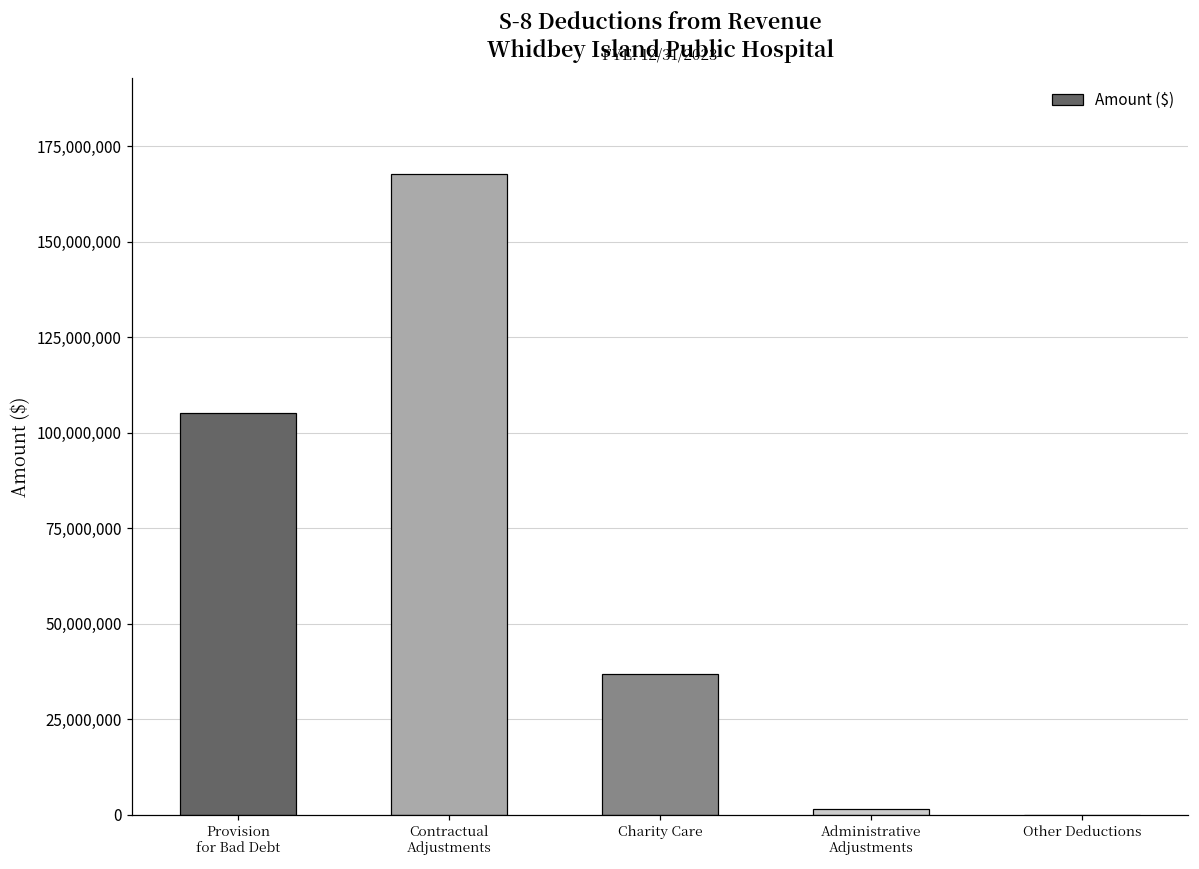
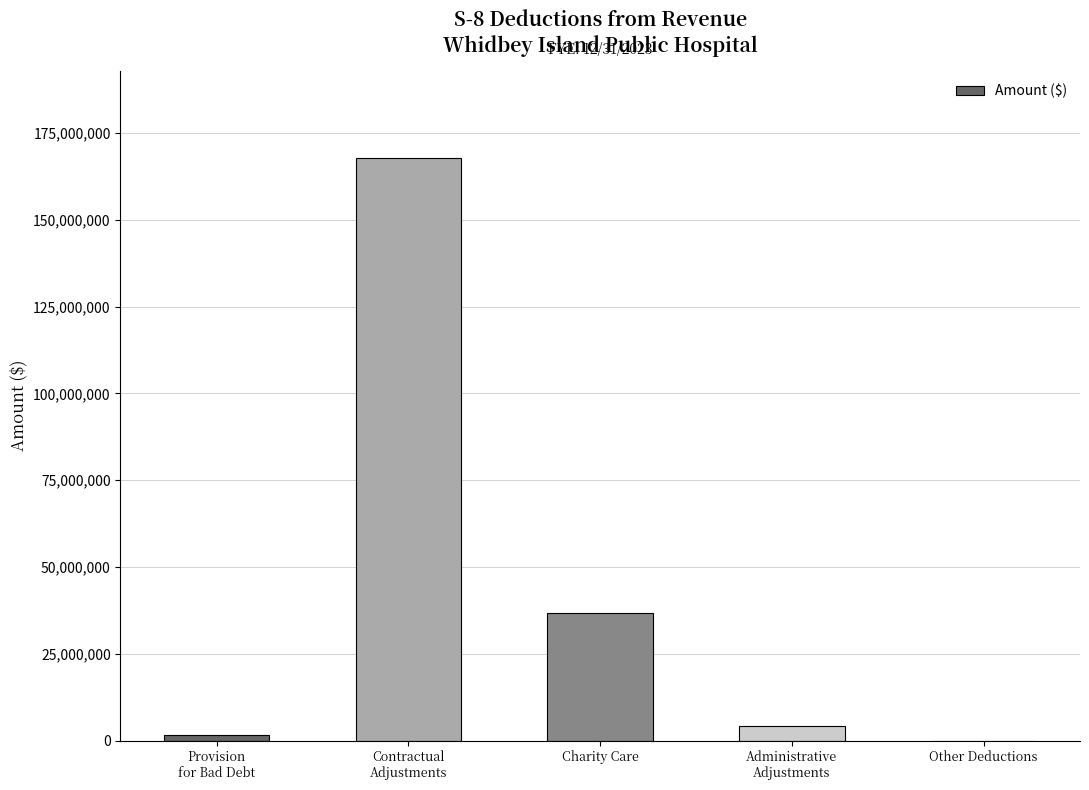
  {
-   "Provision for Bad Debt": "105,000,000",
+   "Provision for Bad Debt": "2,000,000",
    "Contractual Adjustments": "168,000,000",
    "Charity Care": "37,000,000",
-   "Administrative Adjustments": "2,000,000",
+   "Administrative Adjustments": "4,000,000",
    "Other Deductions": "0"
  }
